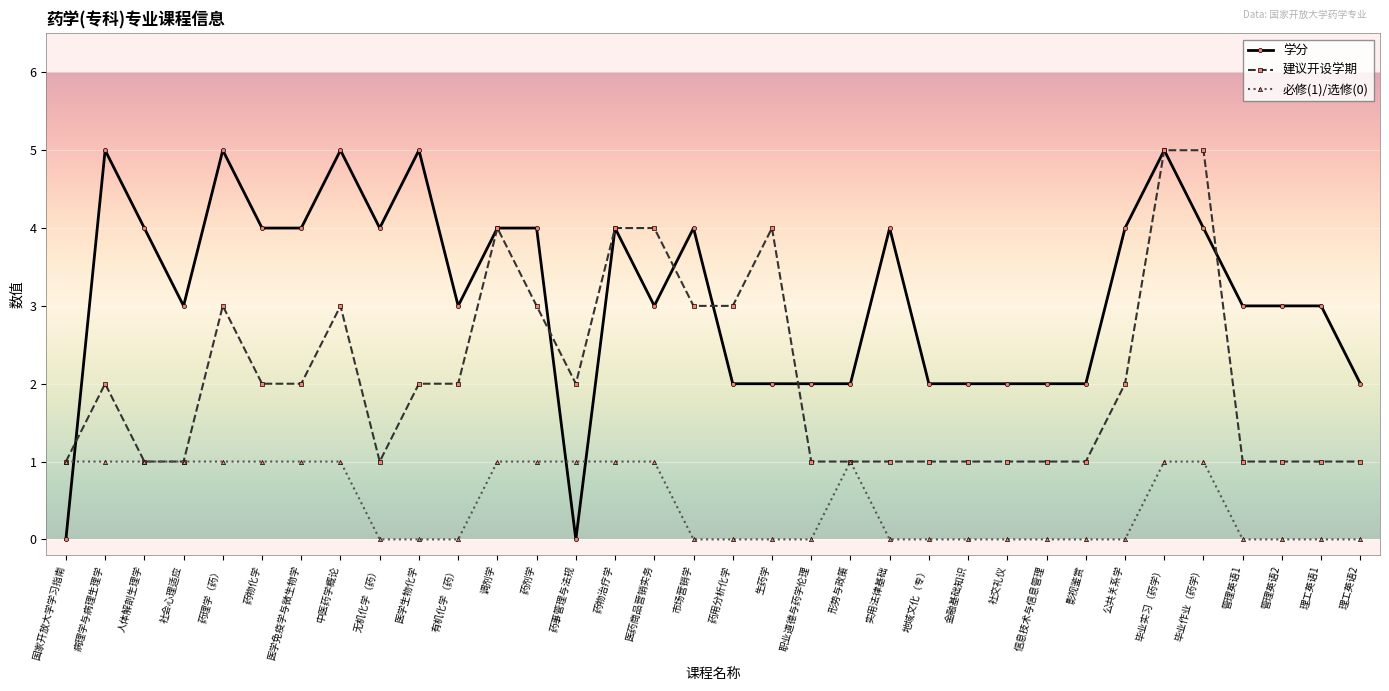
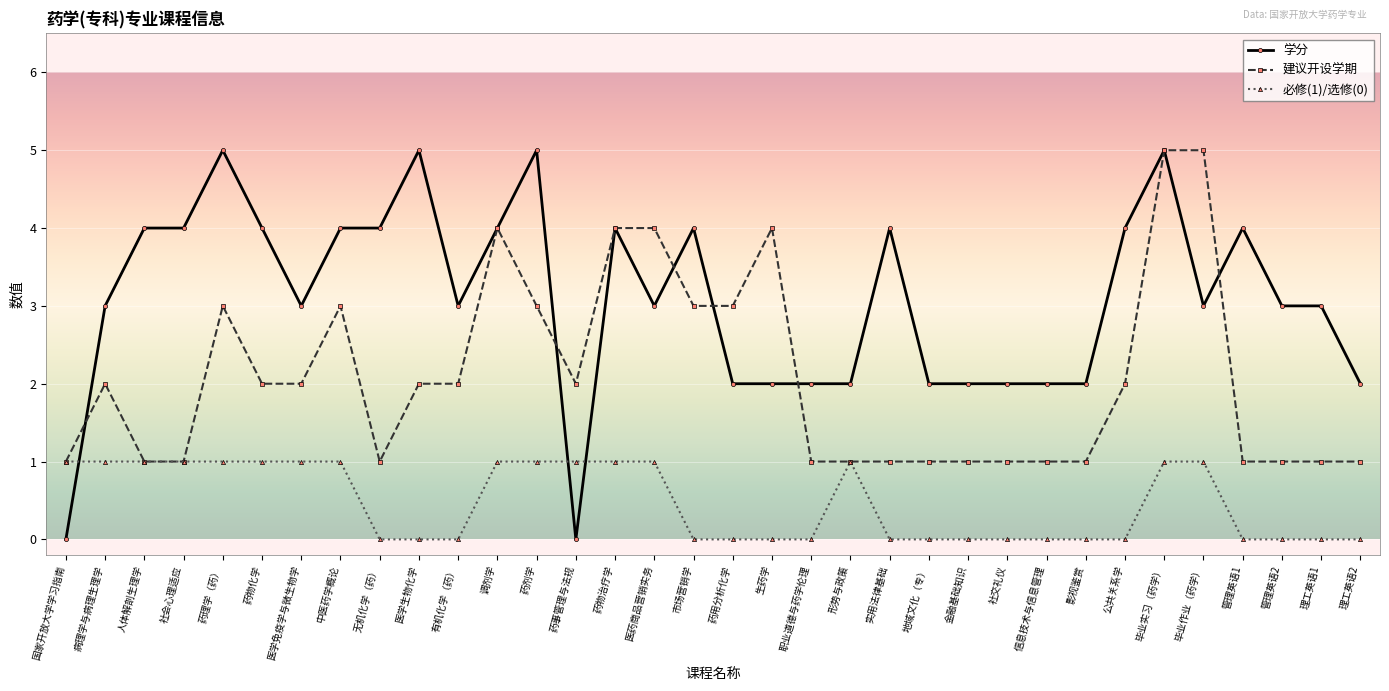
  {
    "学分": {
      "国家开放大学学习指南": 0,
-     "病理学与病理生理学": 5,
+     "病理学与病理生理学": 3,
      "人体解剖生理学": 4,
-     "社会心理适应": 3,
+     "社会心理适应": 4,
      "药理学（药）": 5,
      "药物化学": 4,
-     "医学免疫学与微生物学": 4,
-     "中医药学概论": 5,
+     "医学免疫学与微生物学": 3,
+     "中医药学概论": 4,
      "无机化学（药）": 4,
      "医学生物化学": 5,
      "有机化学（药）": 3,
-     "药剂学": 4,
+     "药剂学": 5,
      "药事管理与法规": 0,
      "医药商品营销实务": 3,
      "市场营销学": 4,
      "药用分析化学": 2,
      "生药学": 2,
      "职业道德与药学伦理": 2,
      "形势与政策": 2,
      "实用法律基础": 4,
      "地域文化（专）": 2,
      "金融基础知识": 2,
      "社交礼仪": 2,
      "信息技术与信息管理": 2,
      "影视鉴赏": 2,
      "公共关系学": 4,
-     "毕业作业（药学）": 4,
-     "管理英语1": 3,
+     "毕业作业（药学）": 3,
+     "管理英语1": 4,
      "管理英语2": 3,
      "理工英语1": 3,
      "理工英语2": 2
    }
  }
